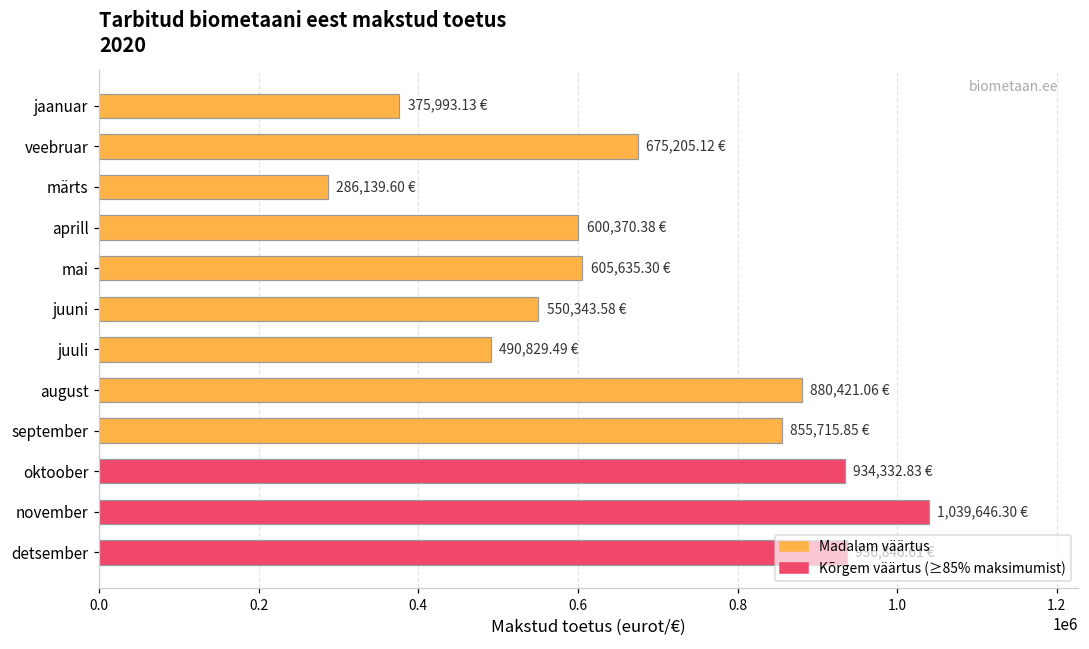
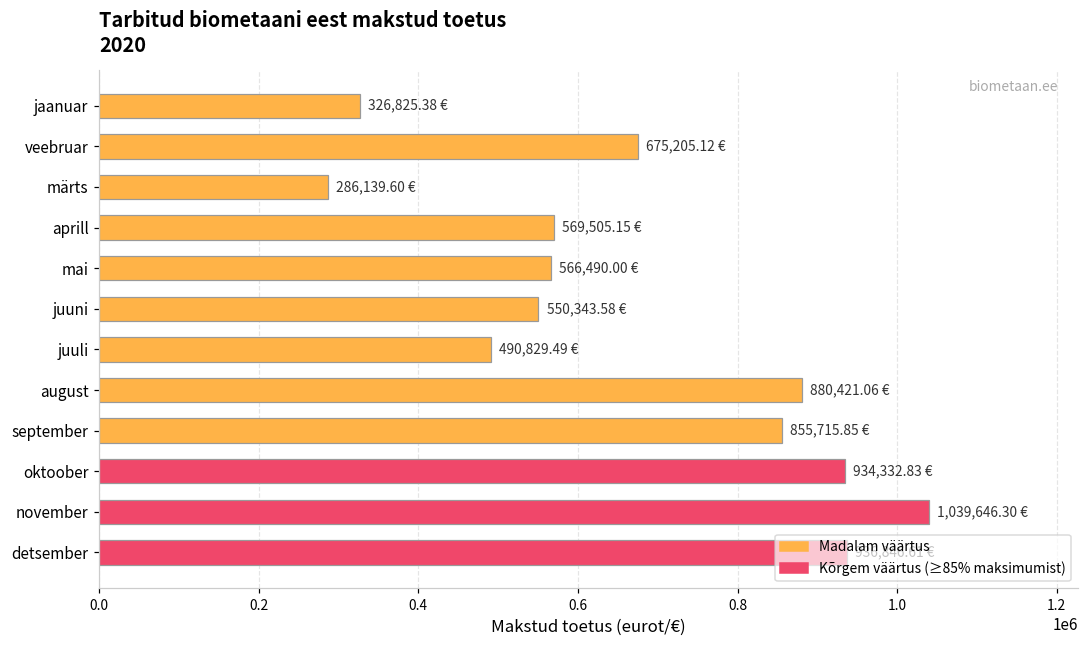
  {
-   "jaanuar": "375,993.13",
+   "jaanuar": "326,825.38",
    "veebruar": "675,205.12",
    "märts": "286,139.60",
-   "aprill": "600,370.38",
-   "mai": "605,635.30",
+   "aprill": "569,505.15",
+   "mai": "566,490.00",
    "juuni": "550,343.58",
    "juuli": "490,829.49",
    "august": "880,421.06",
    "september": "855,715.85",
    "oktoober": "934,332.83",
    "november": "1,039,646.30"
  }
